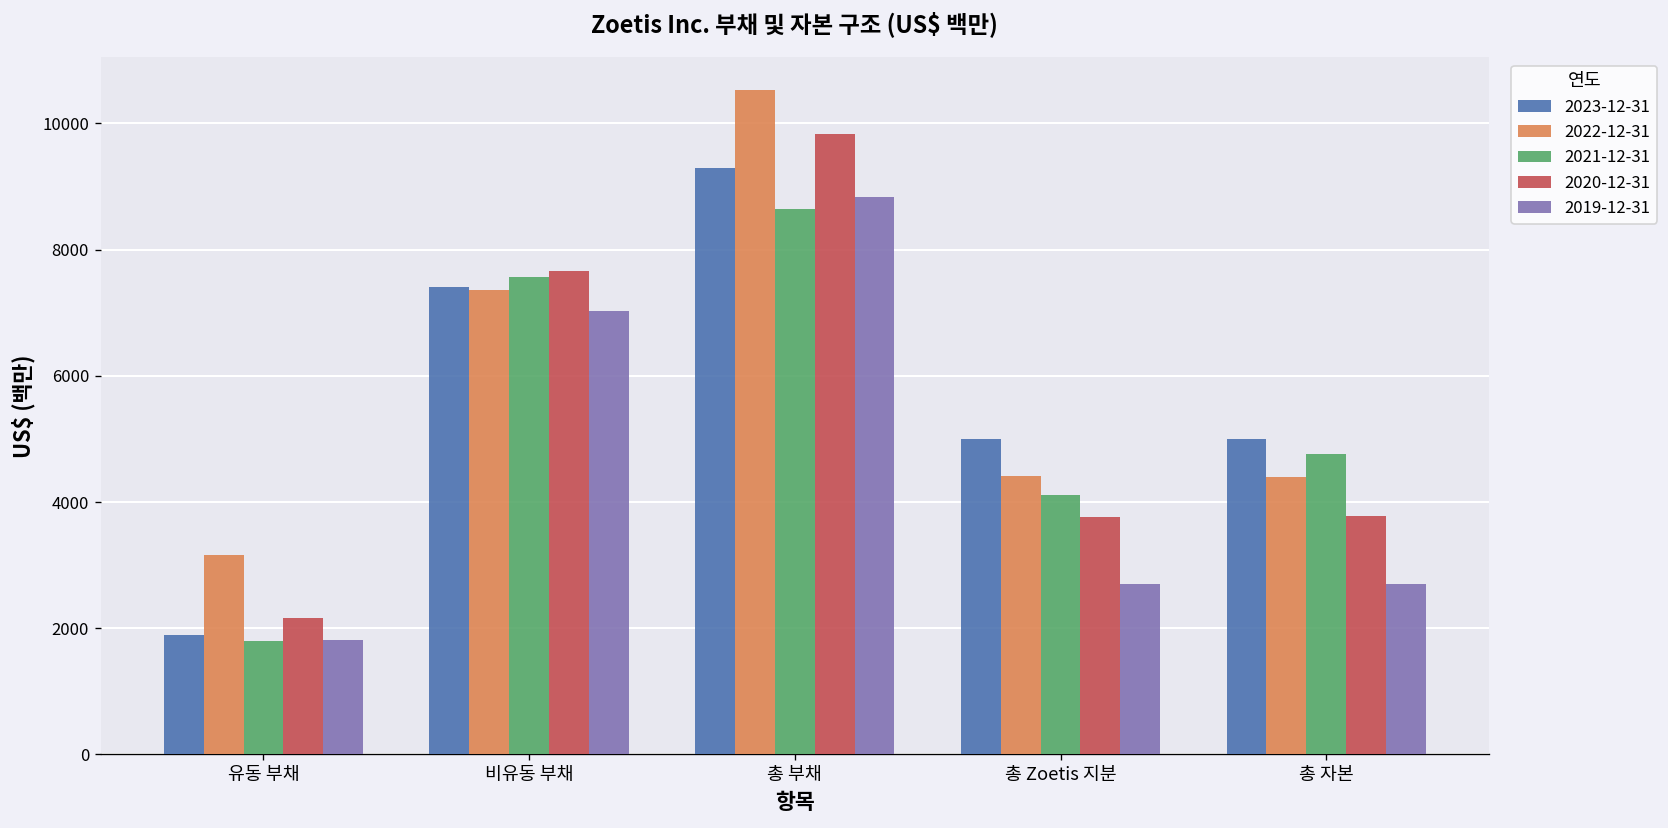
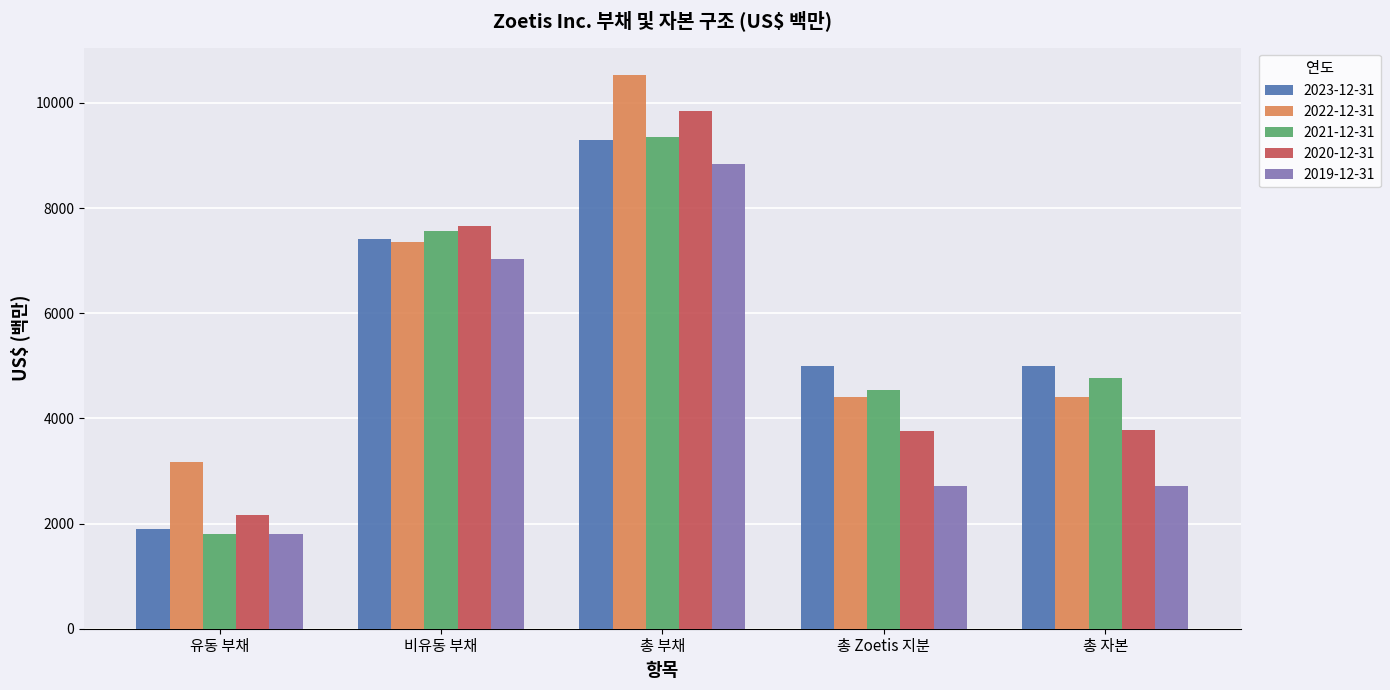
  {
    "2021-12-31": {
      "유동 부채": 1800,
      "비유동 부채": 7600,
-     "총 부채": 8600,
-     "총 Zoetis 지분": 4100,
+     "총 부채": 9400,
+     "총 Zoetis 지분": 4500,
      "총 자본": 4800
    }
  }
